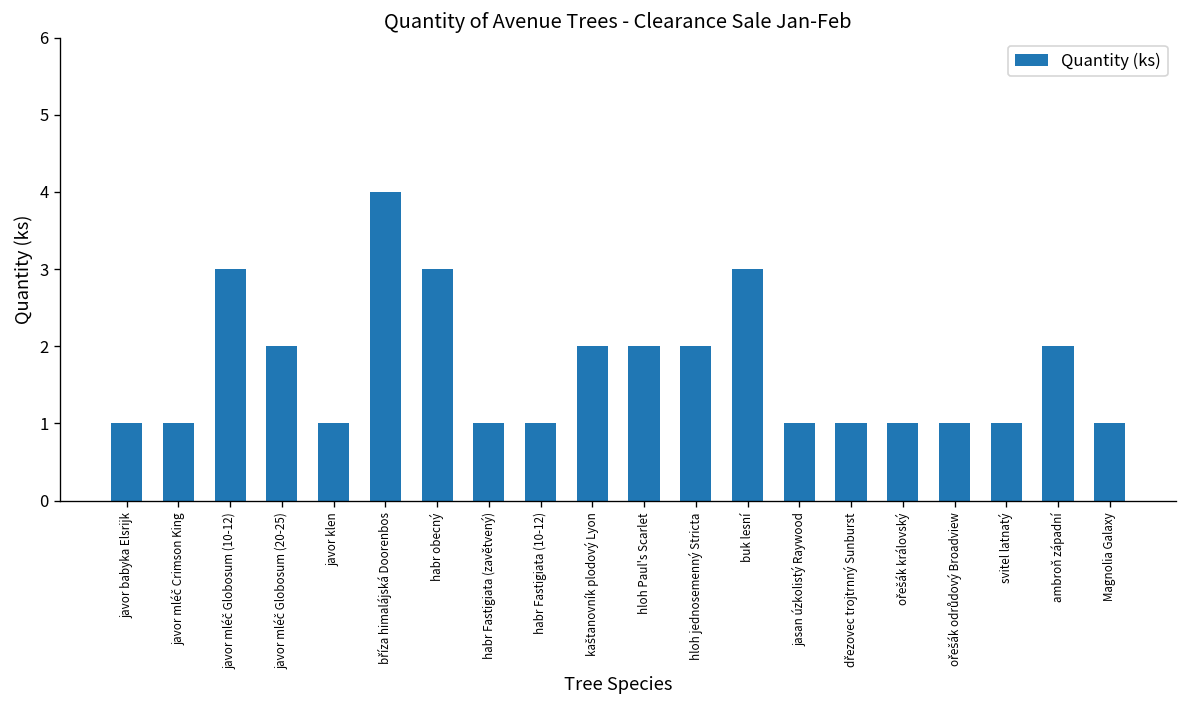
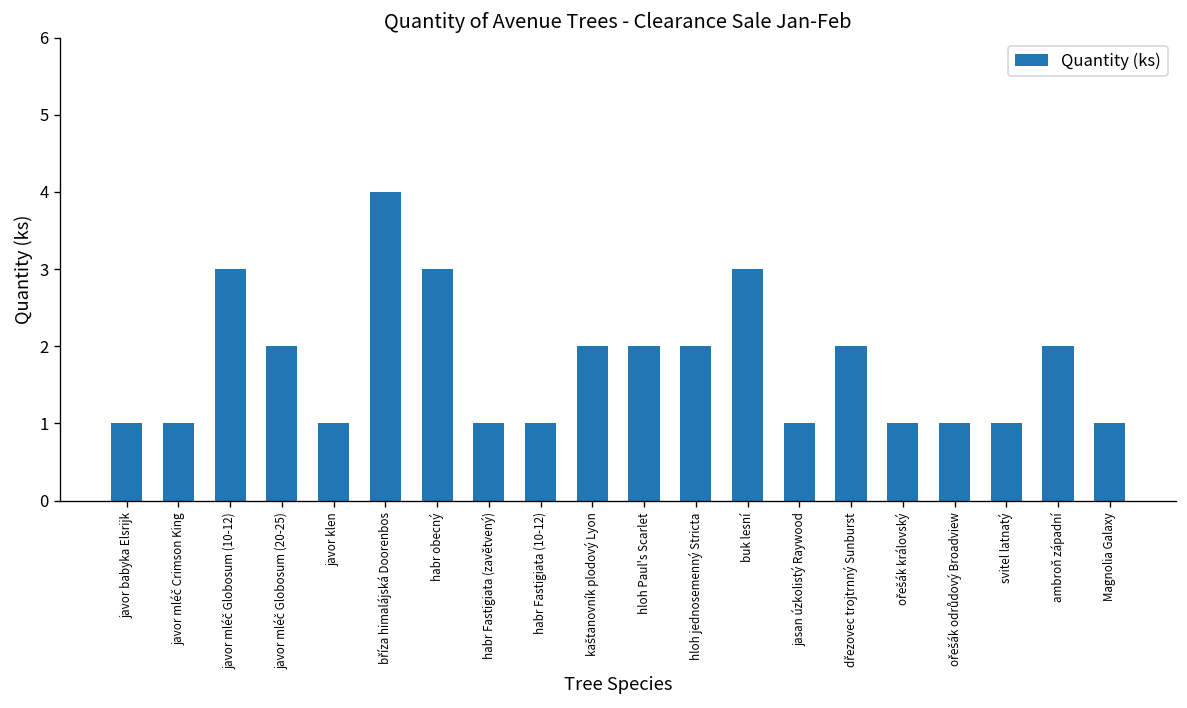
  {
    "javor babyka Elsrijk": 1,
    "javor mléč Crimson King": 1,
    "javor mléč Globosum (10-12)": 3,
    "javor mléč Globosum (20-25)": 2,
    "javor klen": 1,
    "bříza himalájská Doorenbos": 4,
    "habr obecný": 3,
    "habr Fastigiata (zavětvený)": 1,
    "habr Fastigiata (10-12)": 1,
    "kaštanovník plodový Lyon": 2,
    "hloh Paul's Scarlet": 2,
    "hloh jednosemenný Stricta": 2,
    "buk lesní": 3,
    "jasan úzkolistý Raywood": 1,
-   "dřezovec trojtrnný Sunburst": 1,
+   "dřezovec trojtrnný Sunburst": 2,
    "ořešák královský": 1,
    "ořešák odrůdový Broadview": 1,
    "svitel latnatý": 1,
    "ambroň západní": 2,
    "Magnolia Galaxy": 1
  }
